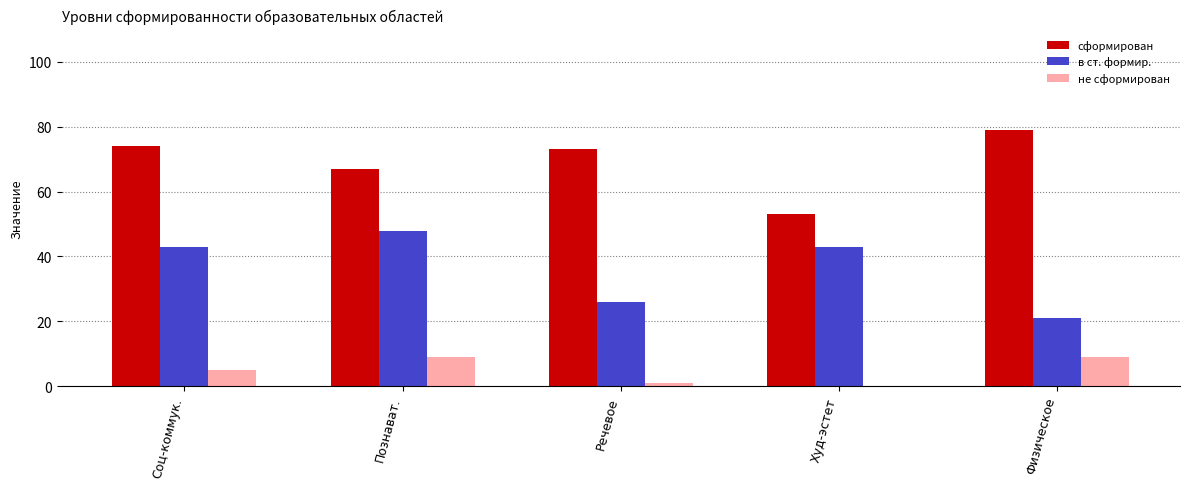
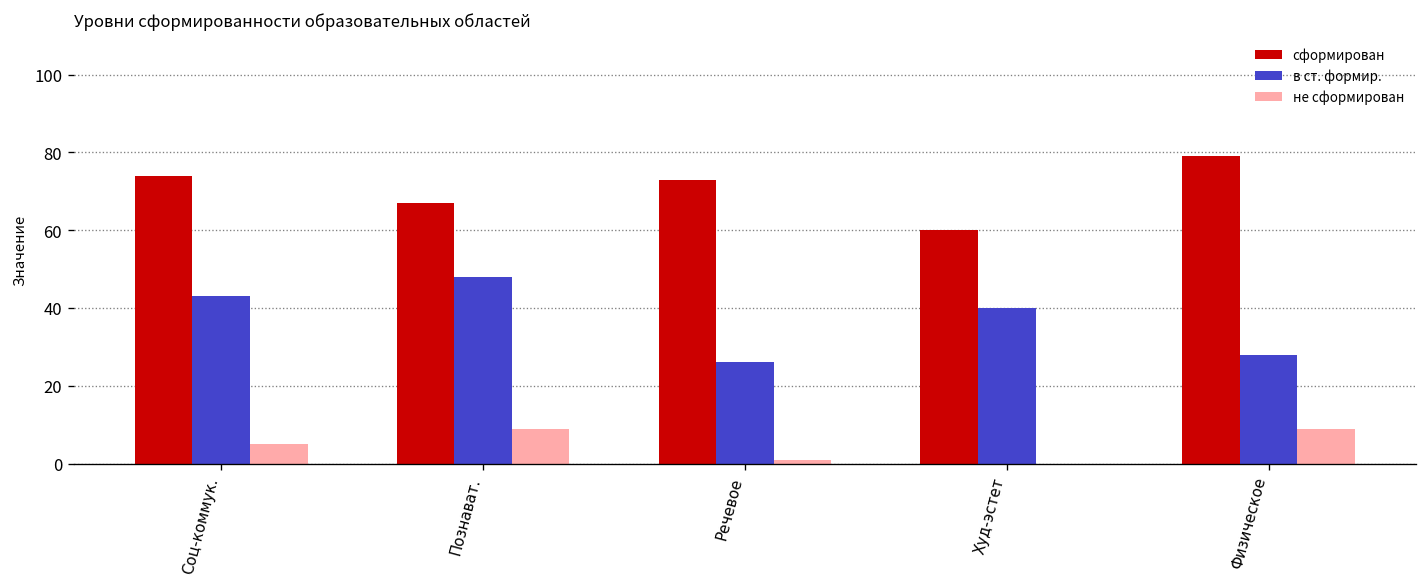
  {
    "сформирован": {
      "Соц-коммук.": 74,
      "Познават.": 67,
      "Речевое": 73,
-     "Худ-эстет": 53,
+     "Худ-эстет": 60,
      "Физическое": 79
    },
    "в ст. формир.": {
      "Соц-коммук.": 43,
      "Познават.": 48,
      "Речевое": 26,
-     "Худ-эстет": 43,
-     "Физическое": 21
+     "Худ-эстет": 40,
+     "Физическое": 28
    },
    "не сформирован": {
      "Соц-коммук.": 5,
      "Познават.": 9,
      "Речевое": 1,
      "Худ-эстет": 0,
      "Физическое": 9
    }
  }
